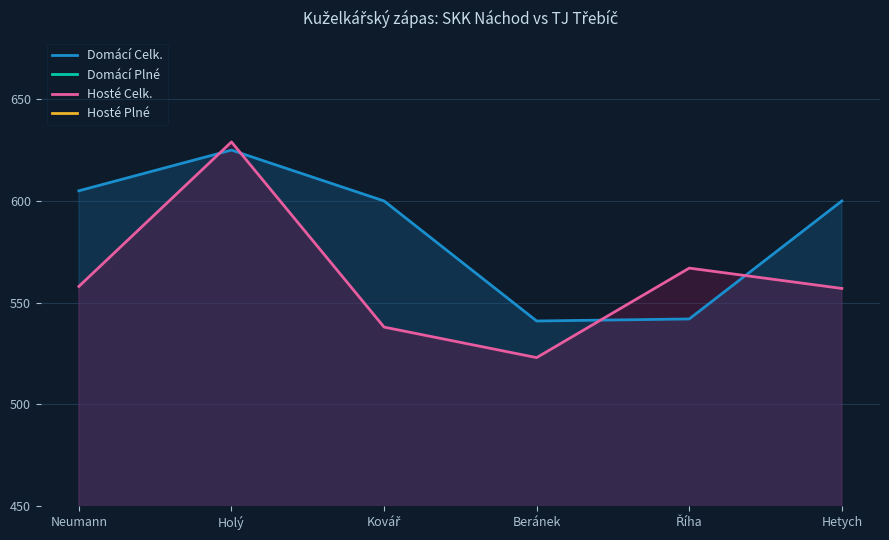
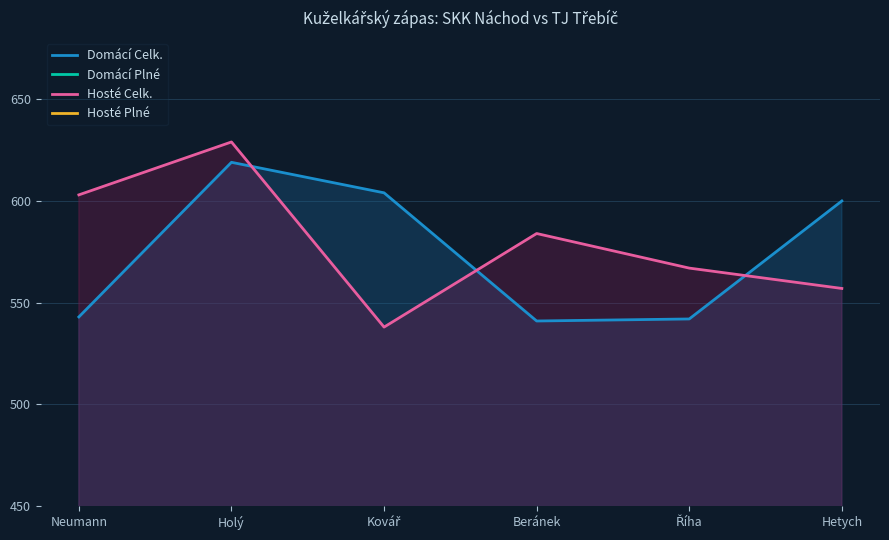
  {
    "Domácí Celk.": {
-     "Neumann": 605,
-     "Holý": 625,
-     "Kovář": 600,
+     "Neumann": 543,
+     "Holý": 619,
+     "Kovář": 604,
      "Beránek": 541,
      "Říha": 542,
      "Hetych": 600
    },
    "Hosté Celk.": {
-     "Neumann": 558,
+     "Neumann": 603,
      "Holý": 629,
      "Kovář": 538,
-     "Beránek": 523,
+     "Beránek": 584,
      "Říha": 567,
      "Hetych": 557
    }
  }
